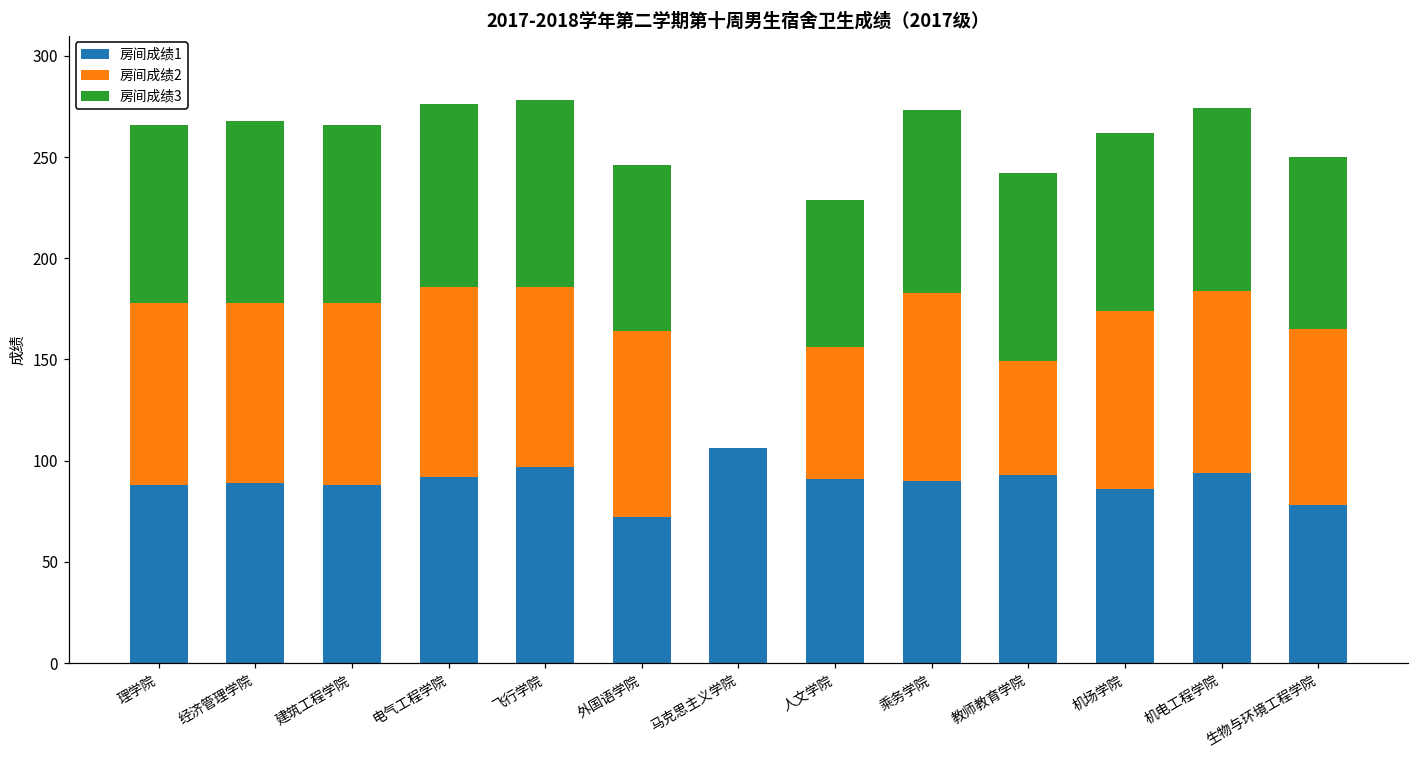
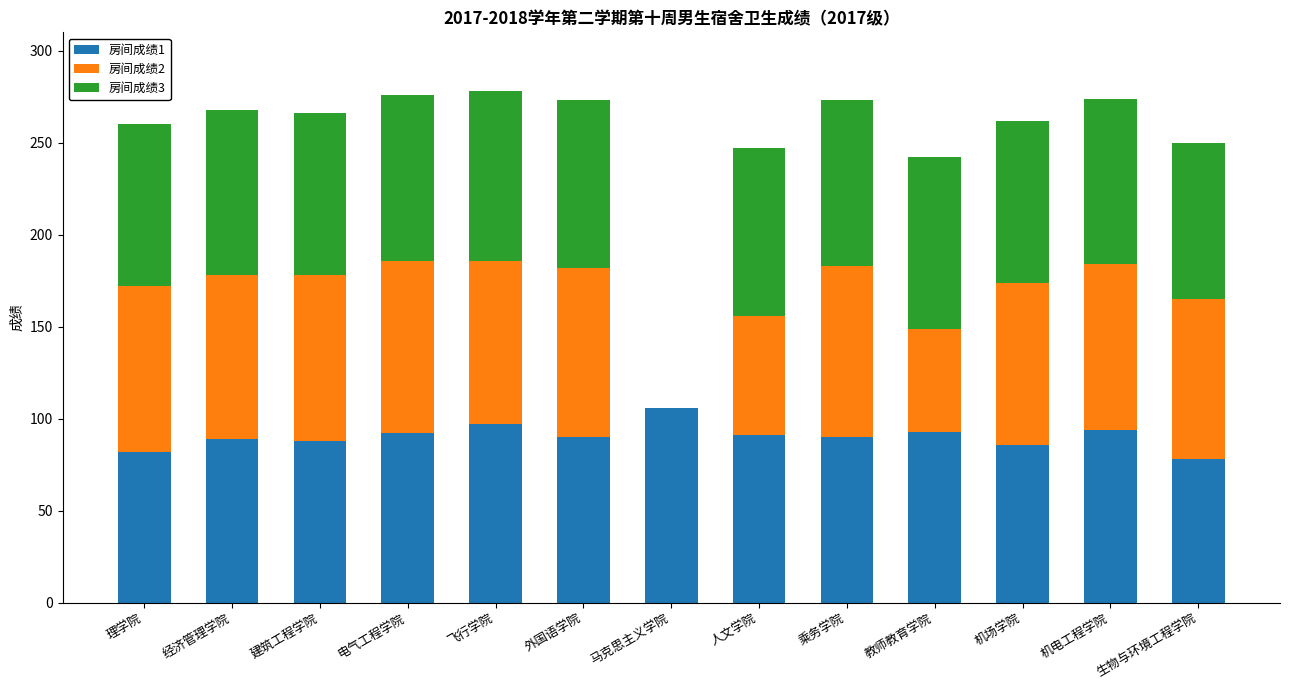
  {
    "房间成绩1": {
-     "理学院": 88,
+     "理学院": 82,
      "经济管理学院": 89,
      "建筑工程学院": 88,
      "电气工程学院": 92,
      "飞行学院": 97,
-     "外国语学院": 72,
+     "外国语学院": 90,
      "马克思主义学院": 106,
      "人文学院": 91,
      "乘务学院": 90,
      "教师教育学院": 93,
      "机场学院": 86,
      "机电工程学院": 94,
      "生物与环境工程学院": 78
    },
    "房间成绩2": {
      "理学院": 90,
      "经济管理学院": 89,
      "建筑工程学院": 90,
      "电气工程学院": 94,
      "飞行学院": 89,
      "外国语学院": 92,
      "马克思主义学院": 0,
      "人文学院": 65,
      "乘务学院": 93,
      "教师教育学院": 56,
      "机场学院": 88,
      "机电工程学院": 90,
      "生物与环境工程学院": 87
    },
    "房间成绩3": {
      "理学院": 88,
      "经济管理学院": 90,
      "建筑工程学院": 88,
      "电气工程学院": 90,
      "飞行学院": 92,
-     "外国语学院": 82,
+     "外国语学院": 91,
      "马克思主义学院": 0,
-     "人文学院": 73,
+     "人文学院": 91,
      "乘务学院": 90,
      "教师教育学院": 93,
      "机场学院": 88,
      "机电工程学院": 90,
      "生物与环境工程学院": 85
    }
  }
